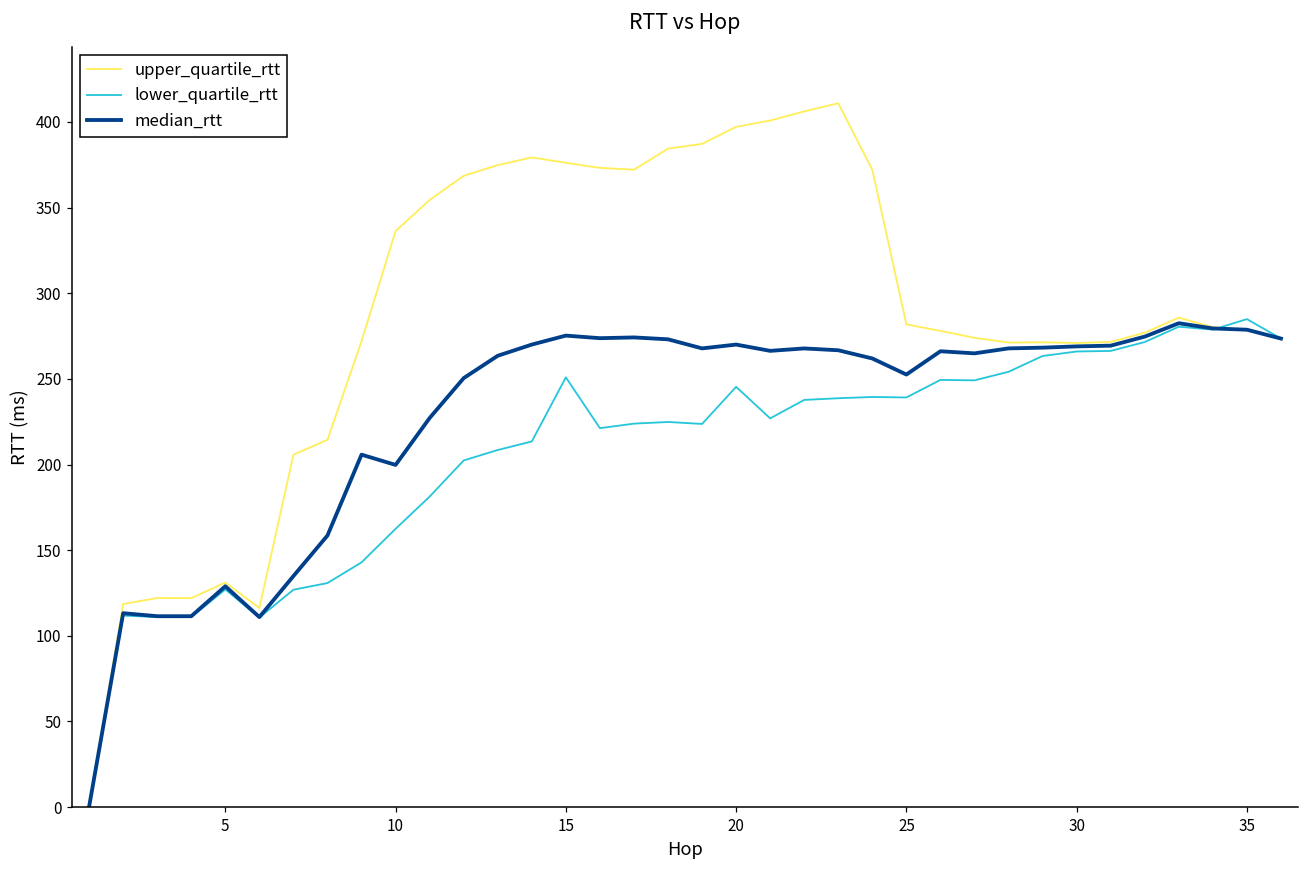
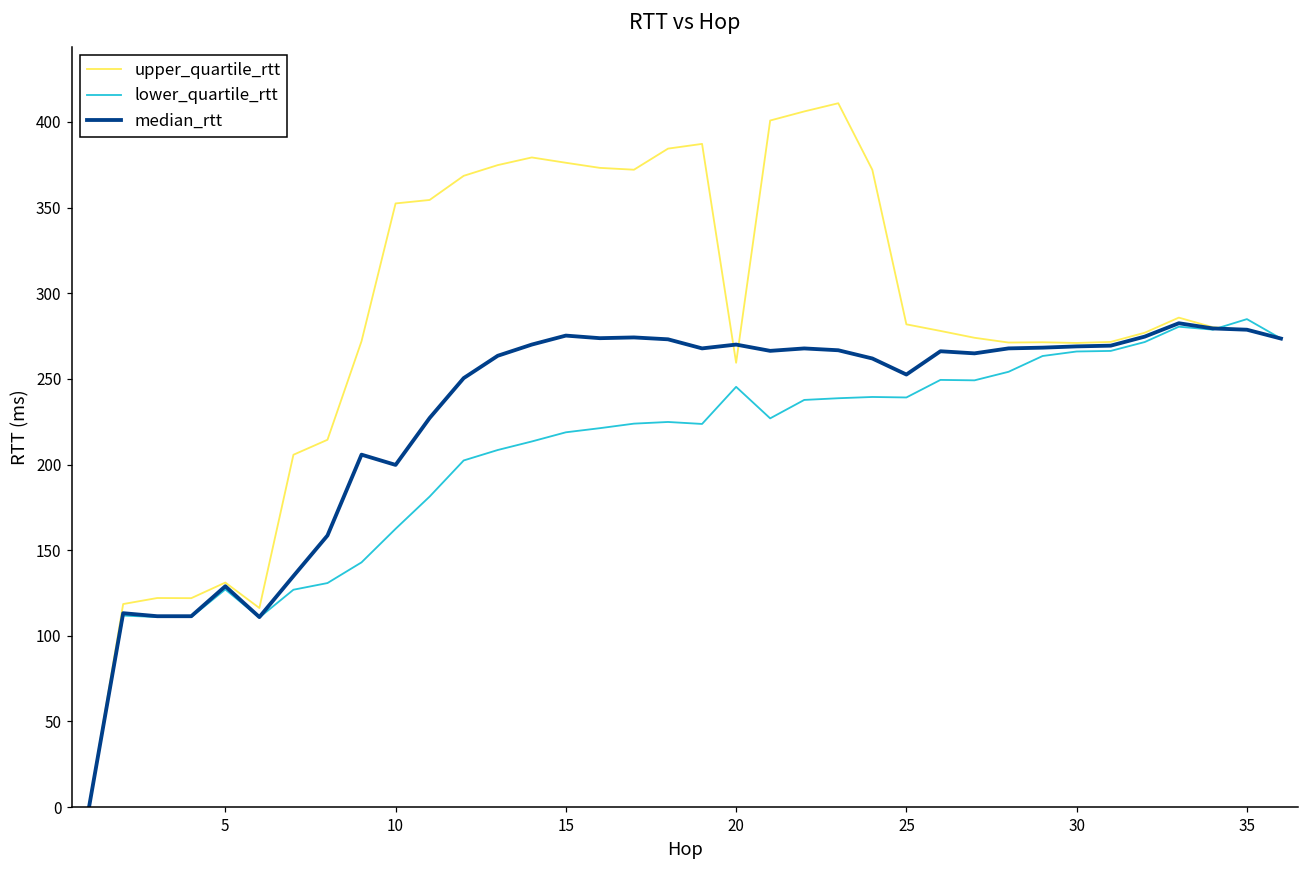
  {
    "upper_quartile_rtt": {
      "5": 131,
-     "10": 336,
+     "10": 352,
      "15": 376,
-     "20": 397,
+     "20": 259,
      "25": 282,
      "30": 271
    },
    "lower_quartile_rtt": {
      "5": 127,
      "10": 162,
-     "15": 251,
+     "15": 219,
      "20": 245,
      "25": 239,
      "30": 266,
      "35": 285
    },
    "median_rtt": {
      "5": 129,
      "10": 200,
      "15": 275,
      "20": 270,
      "25": 253,
      "30": 269
    }
  }
